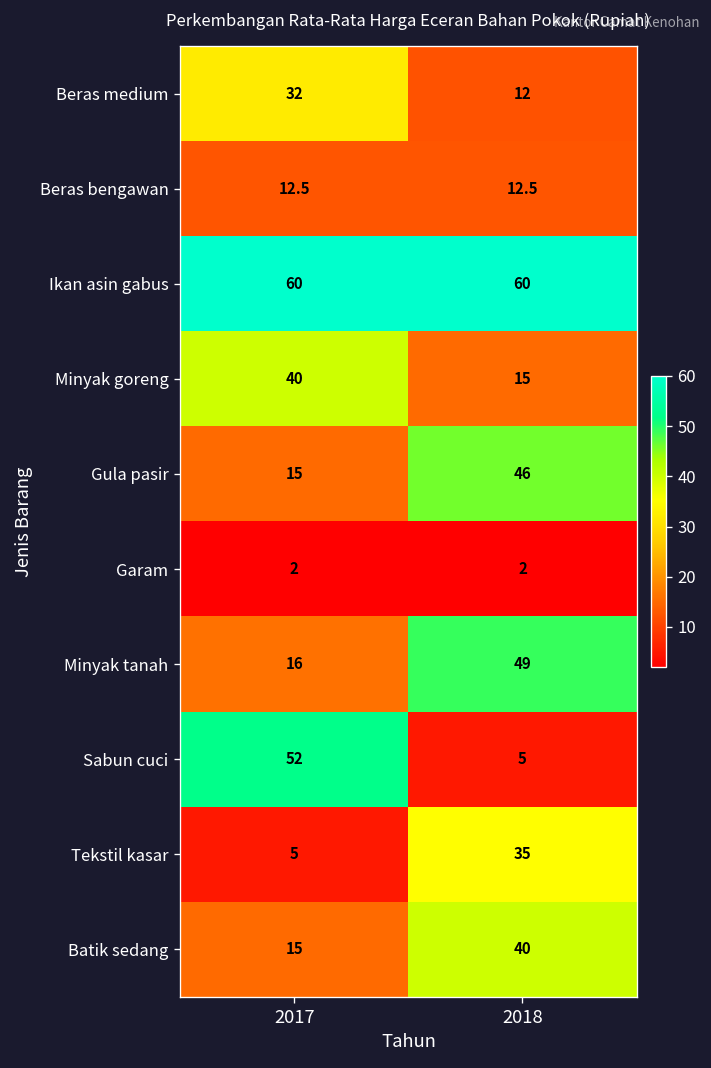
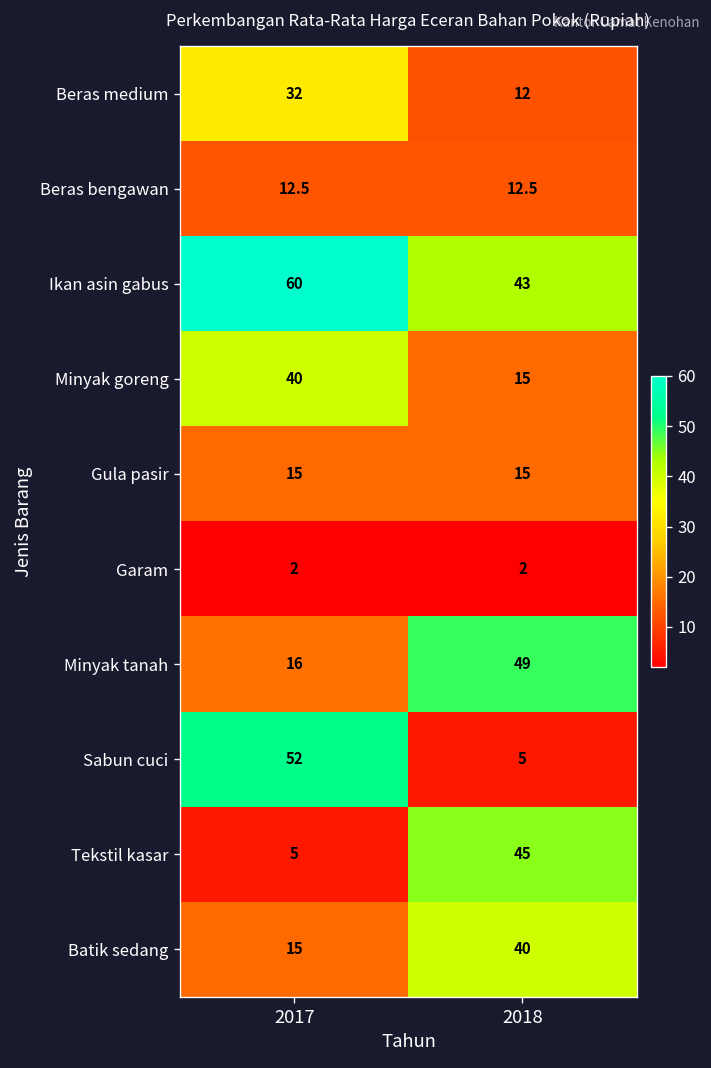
  {
    "Beras medium": {
      "2017": 32,
      "2018": 12
    },
    "Beras bengawan": {
      "2017": 12.5,
      "2018": 12.5
    },
    "Ikan asin gabus": {
      "2017": 60,
-     "2018": 60
+     "2018": 43
    },
    "Minyak goreng": {
      "2017": 40,
      "2018": 15
    },
    "Gula pasir": {
      "2017": 15,
-     "2018": 46
+     "2018": 15
    },
    "Garam": {
      "2017": 2,
      "2018": 2
    },
    "Minyak tanah": {
      "2017": 16,
      "2018": 49
    },
    "Sabun cuci": {
      "2017": 52,
      "2018": 5
    },
    "Tekstil kasar": {
      "2017": 5,
-     "2018": 35
+     "2018": 45
    },
    "Batik sedang": {
      "2017": 15,
      "2018": 40
    }
  }
